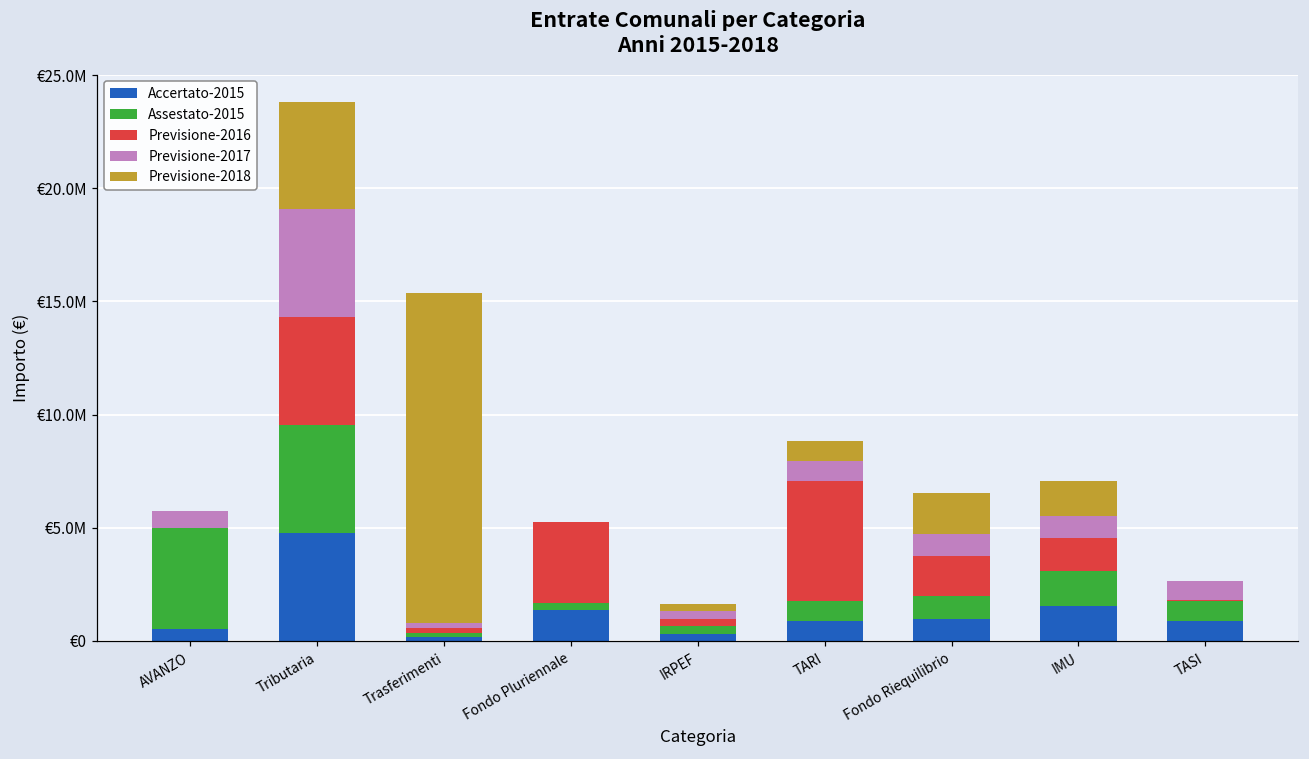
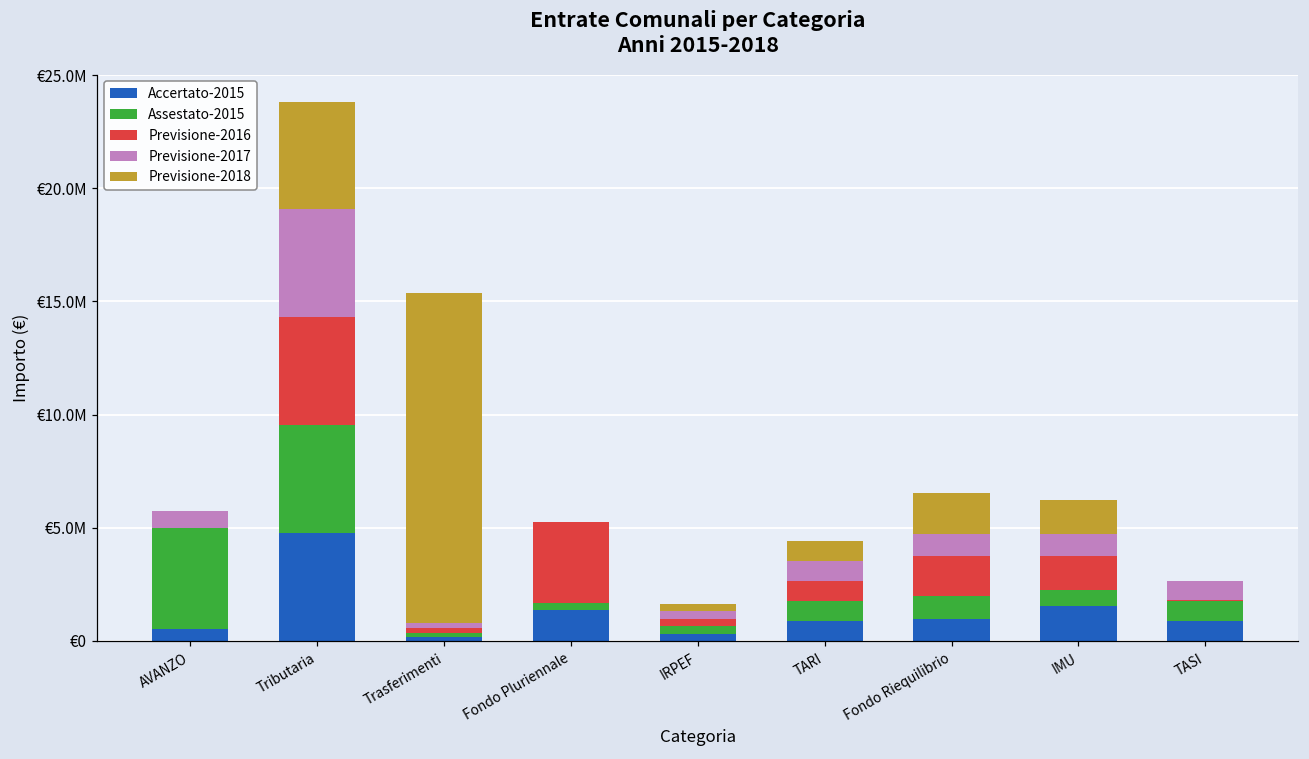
  {
    "Accertato-2015": {
      "AVANZO": "€500000",
      "Tributaria": "€4800000",
      "Trasferimenti": "€200000",
      "Fondo Pluriennale": "€1400000",
      "IRPEF": "€300000",
      "TARI": "€900000",
      "Fondo Riequilibrio": "€1000000",
      "IMU": "€1500000",
      "TASI": "€900000"
    },
    "Assestato-2015": {
      "AVANZO": "€4500000",
      "Tributaria": "€4800000",
      "Trasferimenti": "€200000",
      "Fondo Pluriennale": "€300000",
      "IRPEF": "€300000",
      "TARI": "€900000",
      "Fondo Riequilibrio": "€1000000",
-     "IMU": "€1500000",
+     "IMU": "€700000",
      "TASI": "€900000"
    },
    "Previsione-2016": {
      "AVANZO": "€0",
      "Tributaria": "€4700000",
      "Trasferimenti": "€200000",
      "Fondo Pluriennale": "€3600000",
      "IRPEF": "€300000",
-     "TARI": "€5300000",
+     "TARI": "€900000",
      "Fondo Riequilibrio": "€1800000",
      "IMU": "€1500000"
    },
    "Previsione-2017": {
      "AVANZO": "€700000",
      "Tributaria": "€4800000",
      "Trasferimenti": "€200000",
      "Fondo Pluriennale": "€0",
      "IRPEF": "€300000",
      "TARI": "€900000",
      "Fondo Riequilibrio": "€1000000",
      "IMU": "€1000000",
      "TASI": "€800000"
    },
    "Previsione-2018": {
      "AVANZO": "€0",
      "Tributaria": "€4800000",
      "Trasferimenti": "€14600000",
      "Fondo Pluriennale": "€0",
      "IRPEF": "€300000",
      "TARI": "€900000",
      "Fondo Riequilibrio": "€1800000",
      "IMU": "€1500000"
    }
  }
